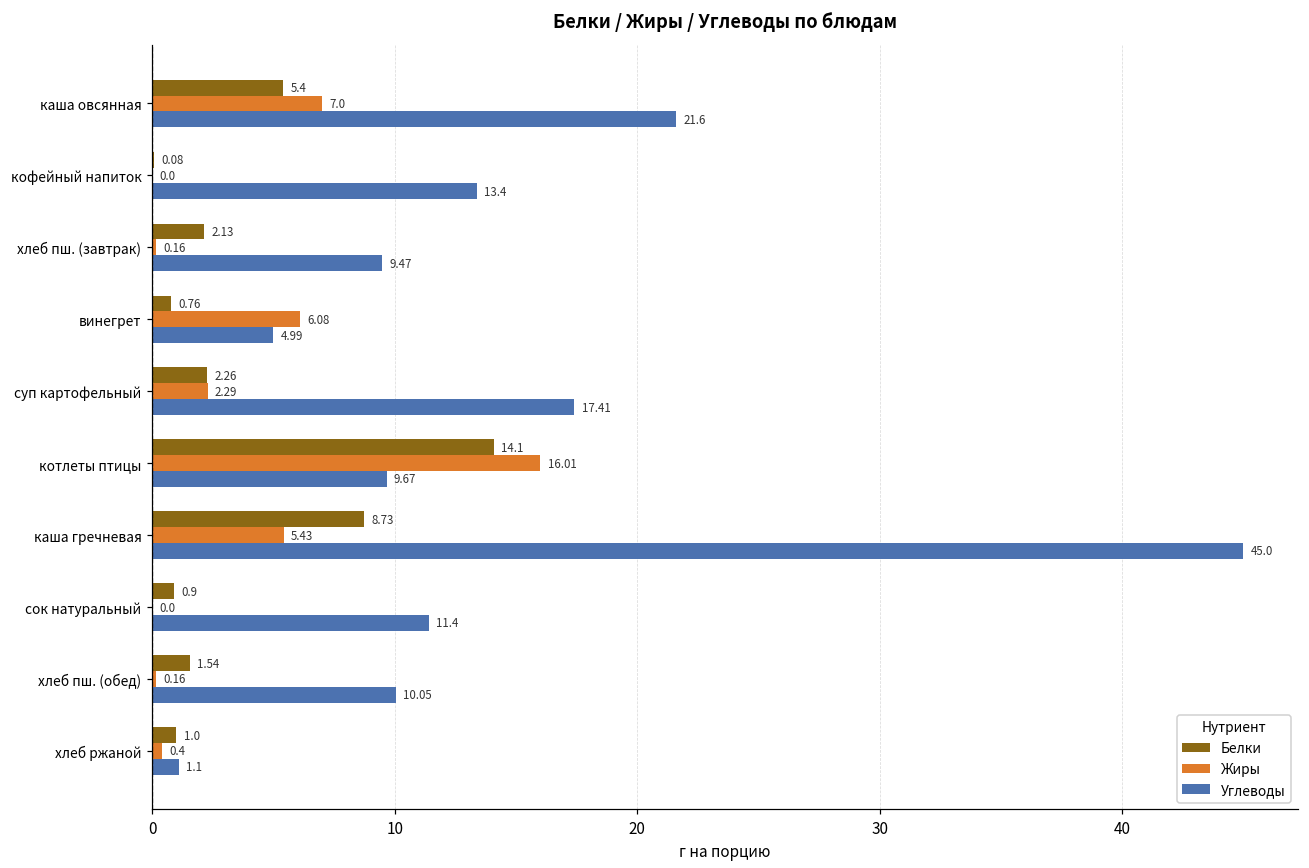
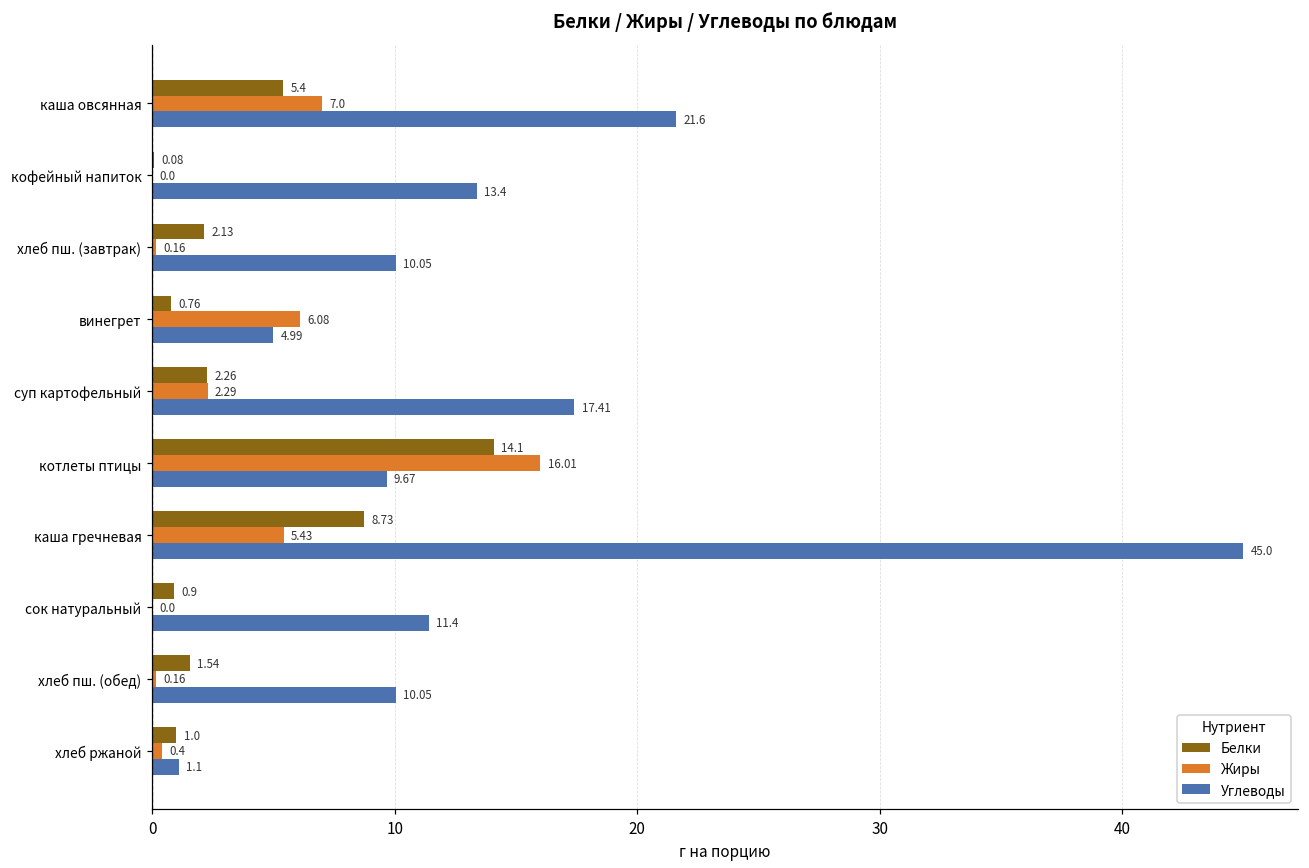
  {
    "Белки": {
      "каша овсянная": 5.4,
      "кофейный напиток": 0.08,
      "хлеб пш. (завтрак)": 2.13,
      "винегрет": 0.76,
      "суп картофельный": 2.26,
      "котлеты птицы": 14.1,
      "каша гречневая": 8.73,
      "сок натуральный": 0.9,
      "хлеб пш. (обед)": 1.54,
      "хлеб ржаной": 1.0
    },
    "Жиры": {
      "каша овсянная": 7.0,
      "кофейный напиток": 0.0,
      "хлеб пш. (завтрак)": 0.16,
      "винегрет": 6.08,
      "суп картофельный": 2.29,
      "котлеты птицы": 16.01,
      "каша гречневая": 5.43,
      "сок натуральный": 0.0,
      "хлеб пш. (обед)": 0.16,
      "хлеб ржаной": 0.4
    },
    "Углеводы": {
      "каша овсянная": 21.6,
      "кофейный напиток": 13.4,
-     "хлеб пш. (завтрак)": 9.47,
+     "хлеб пш. (завтрак)": 10.05,
      "винегрет": 4.99,
      "суп картофельный": 17.41,
      "котлеты птицы": 9.67,
      "каша гречневая": 45.0,
      "сок натуральный": 11.4,
      "хлеб пш. (обед)": 10.05,
      "хлеб ржаной": 1.1
    }
  }
